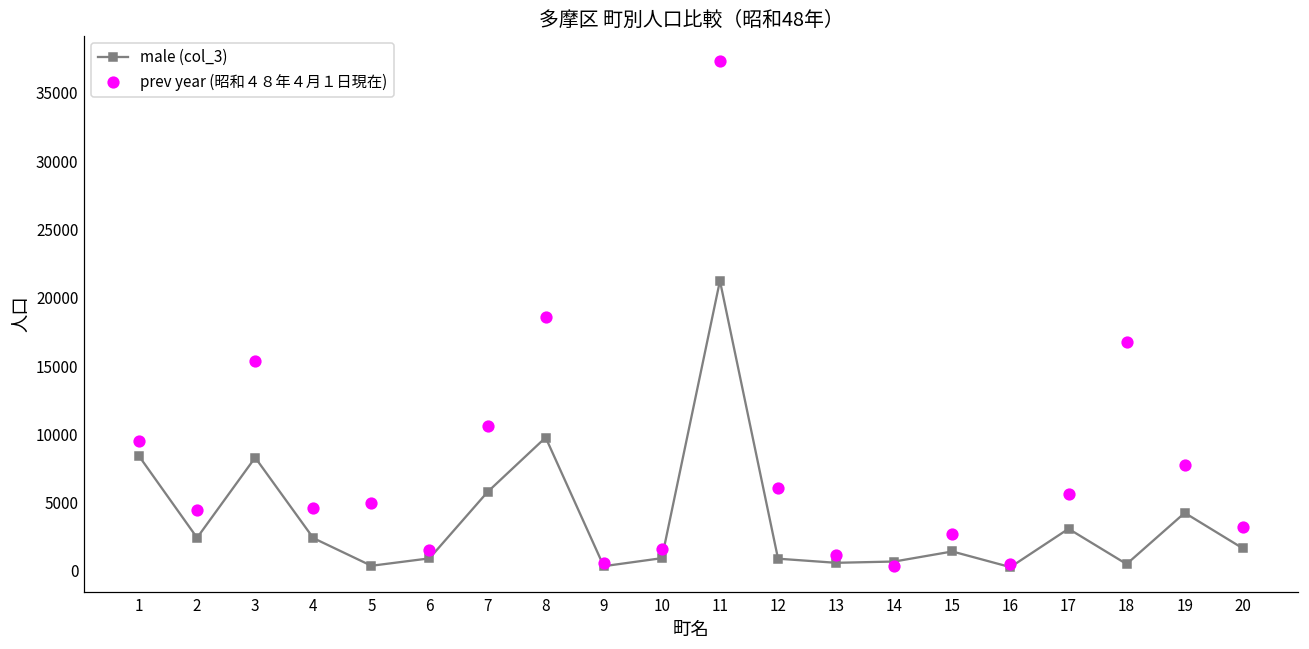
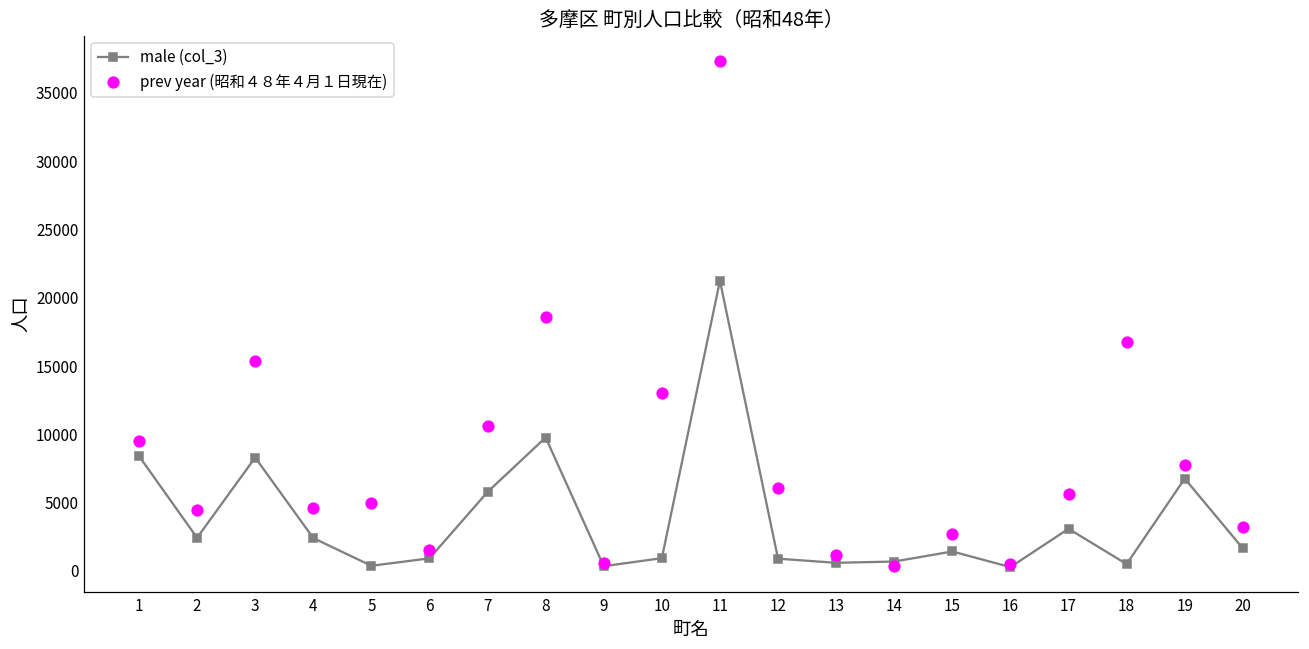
  {
    "male (col_3)": {
      "1": 8400,
      "2": 2400,
      "3": 8300,
      "4": 2400,
      "5": 400,
      "6": 900,
      "7": 5800,
      "8": 9800,
      "9": 400,
      "10": 900,
      "11": 21200,
      "12": 900,
      "13": 600,
      "14": 700,
      "15": 1400,
      "16": 300,
      "17": 3100,
      "18": 500,
-     "19": 4300,
+     "19": 6800,
      "20": 1700
    },
    "prev year (昭和４８年４月１日現在)": {
      "1": 9500,
      "2": 4500,
      "3": 15300,
      "4": 4600,
      "5": 5000,
      "6": 1500,
      "7": 10600,
      "8": 18600,
      "9": 600,
-     "10": 1600,
+     "10": 13000,
      "11": 37300,
      "12": 6100,
      "13": 1100,
      "14": 400,
      "15": 2700,
      "16": 500,
      "17": 5600,
      "18": 16700,
      "19": 7800,
      "20": 3200
    }
  }
